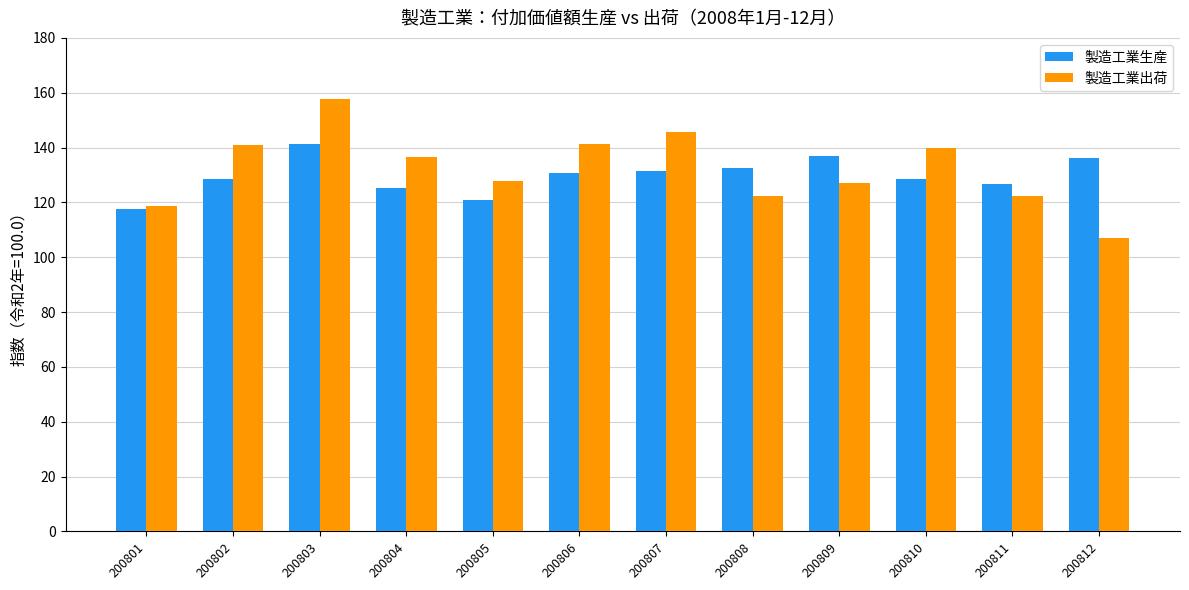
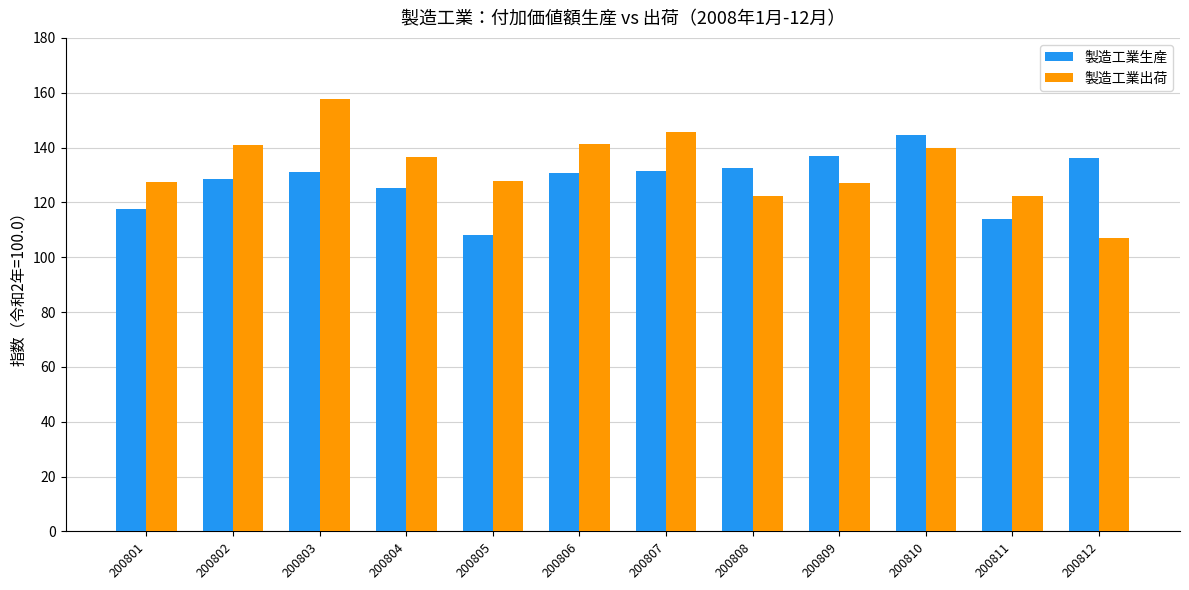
  {
    "製造工業生産": {
      "200801": 118,
      "200802": 129,
-     "200803": 141,
+     "200803": 131,
      "200804": 125,
-     "200805": 121,
+     "200805": 108,
      "200806": 131,
      "200807": 131,
      "200808": 133,
      "200809": 137,
-     "200810": 129,
-     "200811": 127,
+     "200810": 144,
+     "200811": 114,
      "200812": 136
    },
    "製造工業出荷": {
-     "200801": 119,
+     "200801": 128,
      "200802": 141,
      "200803": 158,
      "200804": 136,
      "200805": 128,
      "200806": 141,
      "200807": 146,
      "200808": 122,
      "200809": 127,
      "200810": 140,
      "200811": 122,
      "200812": 107
    }
  }
